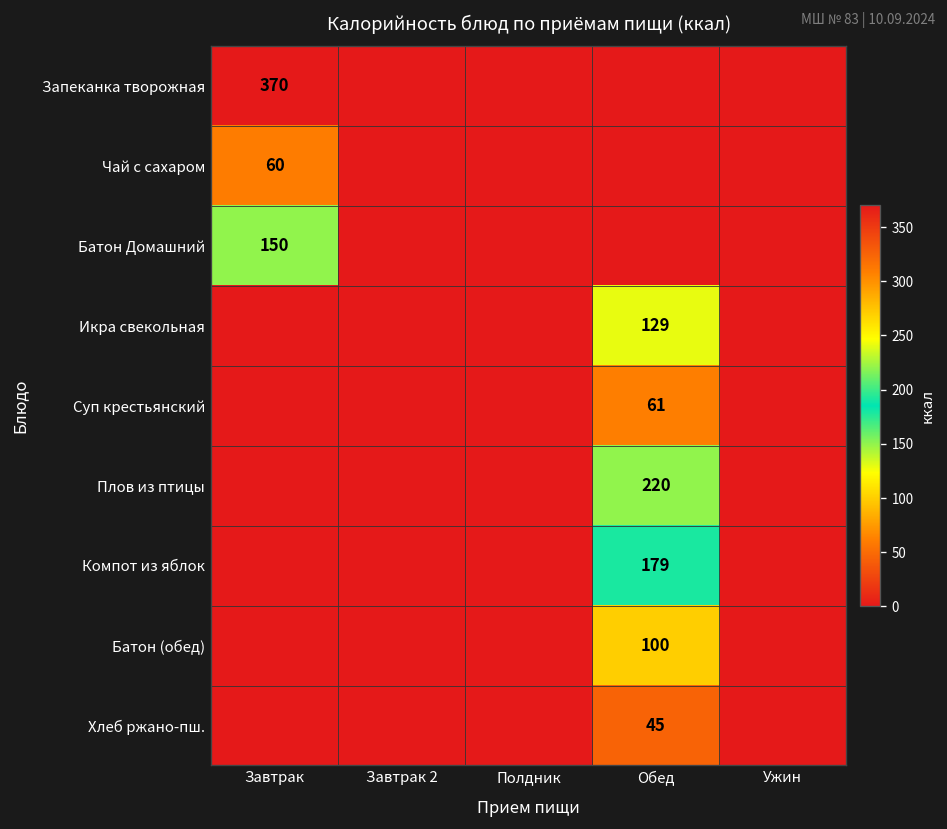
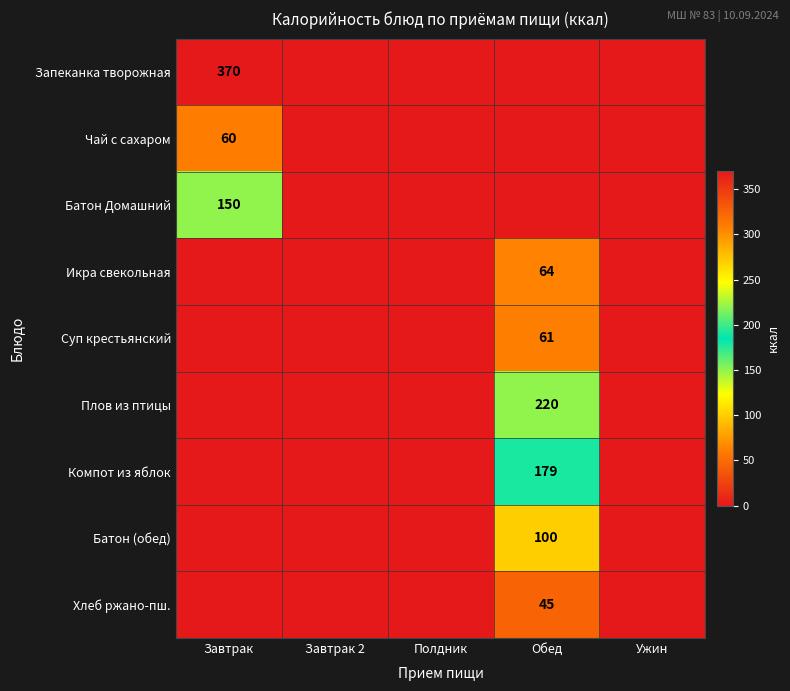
  {
    "Запеканка творожная": {
      "Завтрак": 370
    },
    "Чай с сахаром": {
      "Завтрак": 60
    },
    "Батон Домашний": {
      "Завтрак": 150
    },
    "Икра свекольная": {
-     "Обед": 129
+     "Обед": 64
    },
    "Суп крестьянский": {
      "Обед": 61
    },
    "Плов из птицы": {
      "Обед": 220
    },
    "Компот из яблок": {
      "Обед": 179
    },
    "Батон (обед)": {
      "Обед": 100
    },
    "Хлеб ржано-пш.": {
      "Обед": 45
    }
  }
